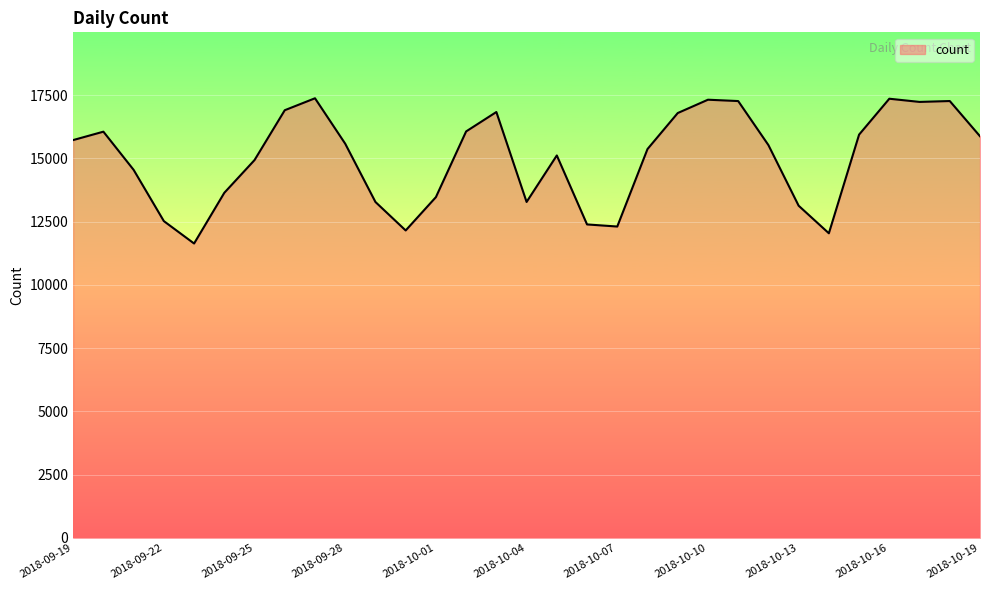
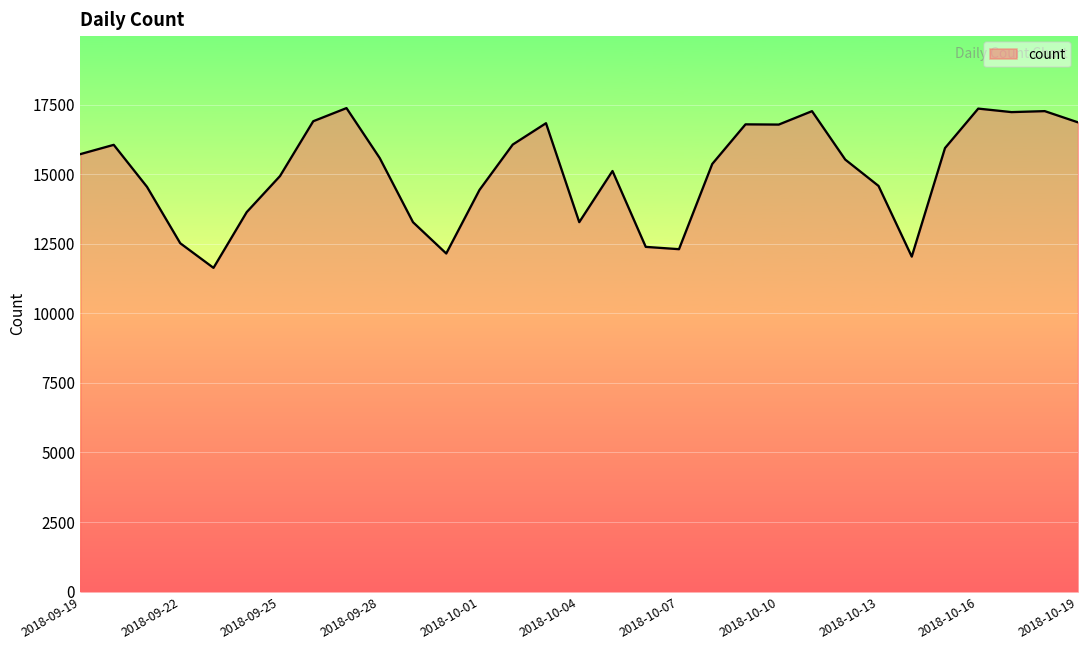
  {
    "2018-09-19": 15700,
    "2018-09-22": 12500,
    "2018-09-25": 14900,
    "2018-09-28": 15600,
-   "2018-10-01": 13500,
+   "2018-10-01": 14400,
    "2018-10-04": 13300,
    "2018-10-07": 12300,
-   "2018-10-10": 17300,
-   "2018-10-13": 13100,
+   "2018-10-10": 16800,
+   "2018-10-13": 14600,
    "2018-10-16": 17400,
-   "2018-10-19": 15900
+   "2018-10-19": 16900
  }
